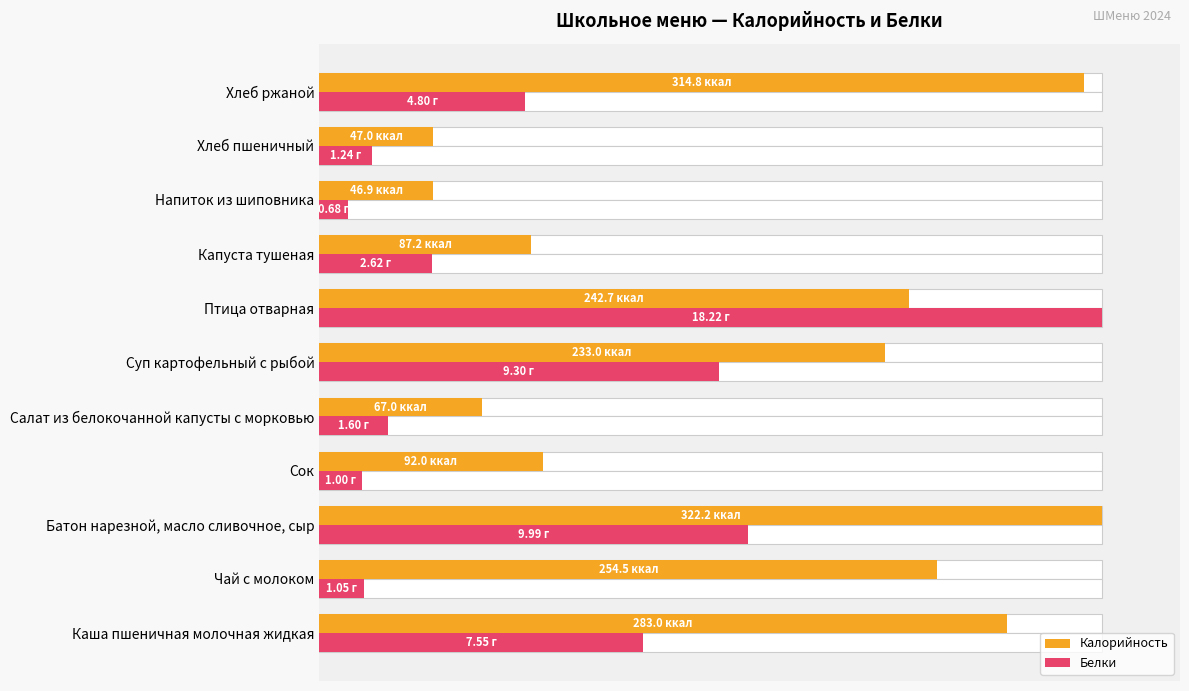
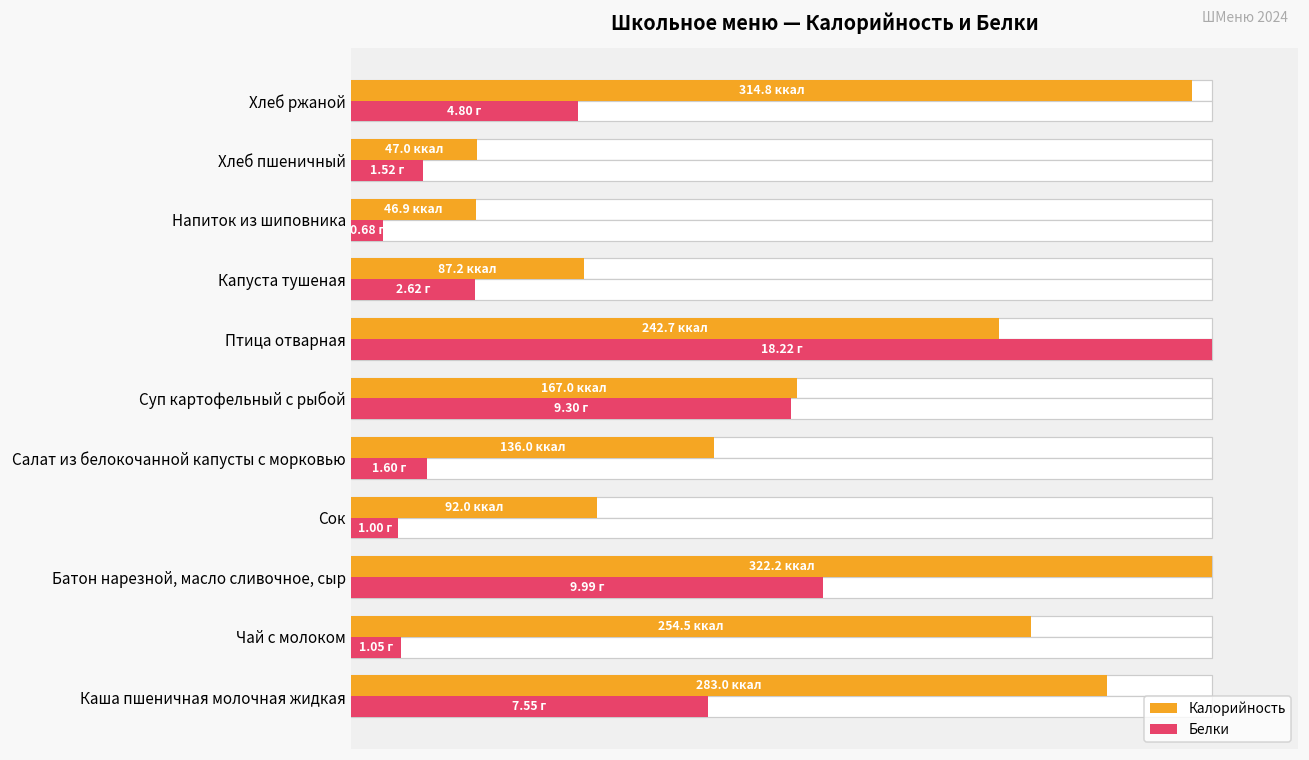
  {
    "Калорийность": {
-     "Суп картофельный с рыбой": 233.0,
-     "Салат из белокочанной капусты с морковью": 67.0
+     "Суп картофельный с рыбой": 167.0,
+     "Салат из белокочанной капусты с морковью": 136.0
    },
    "Белки": {
-     "Хлеб пшеничный": 1.24
+     "Хлеб пшеничный": 1.52
    }
  }
